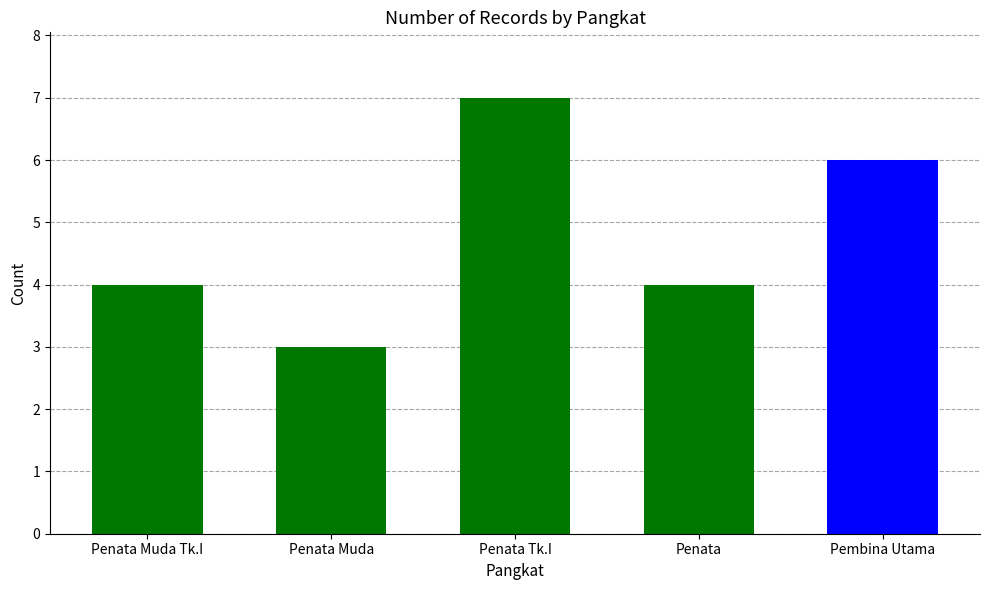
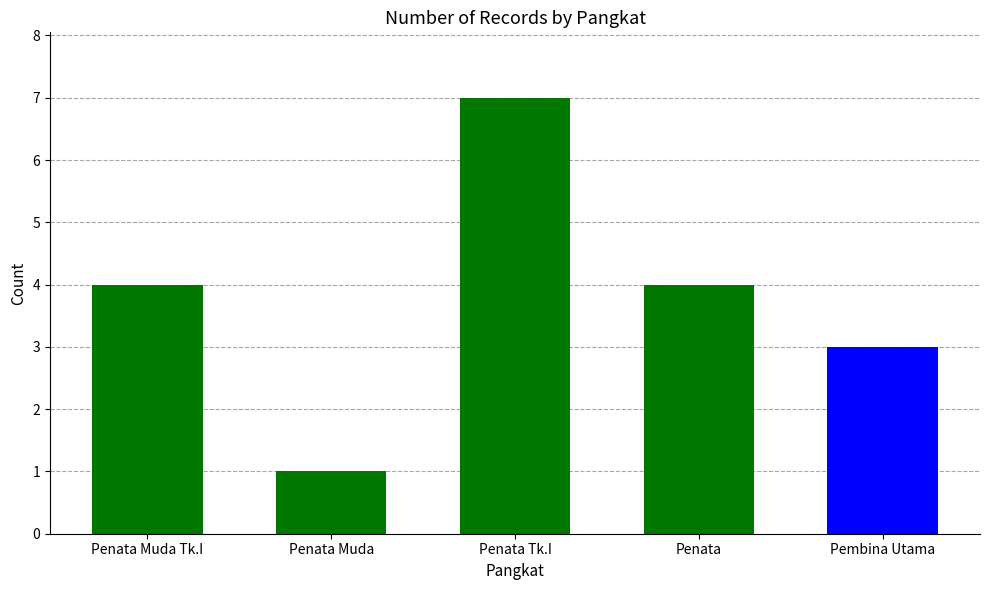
  {
    "Penata Muda Tk.I": 4,
-   "Penata Muda": 3,
+   "Penata Muda": 1,
    "Penata Tk.I": 7,
    "Penata": 4,
-   "Pembina Utama": 6
+   "Pembina Utama": 3
  }
